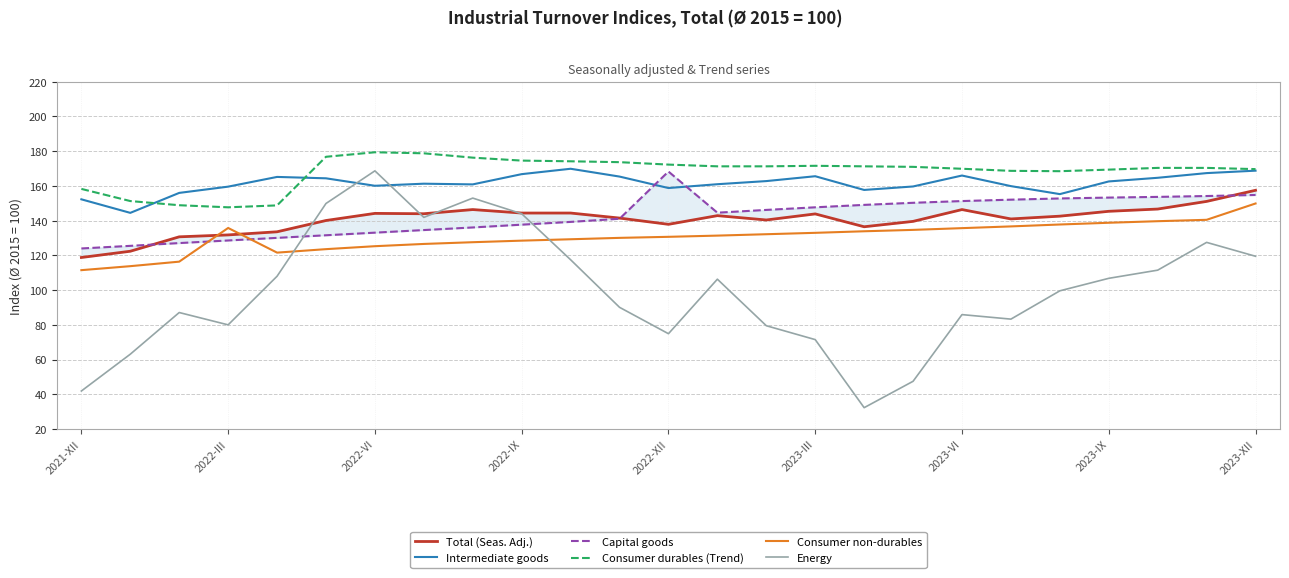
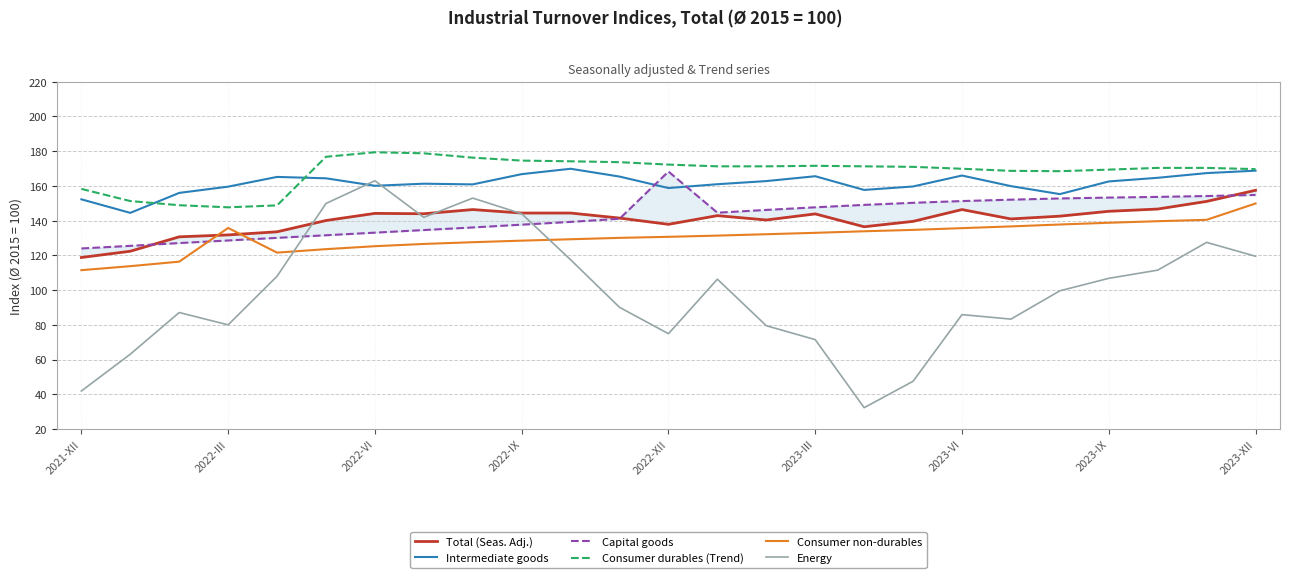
  {
    "Total (Seas. Adj.)": {
      "2021-XII": 119,
      "2022-XII": 138,
      "2023-III": 144,
      "2023-VI": 146,
      "2023-IX": 145
    },
    "Capital goods": {
      "2022-III": 129,
      "2022-VI": 133,
      "2022-IX": 138,
      "2023-XII": 155
    },
    "Consumer durables (Trend)": {
      "2021-XII": 158,
      "2022-III": 148,
      "2022-VI": 179,
      "2022-IX": 175,
      "2022-XII": 172,
      "2023-III": 172,
      "2023-VI": 170,
      "2023-IX": 169
    },
    "Consumer non-durables": {
      "2021-XII": 112,
      "2022-III": 136,
      "2022-VI": 125,
      "2022-IX": 129,
      "2022-XII": 131,
      "2023-III": 133,
      "2023-VI": 136,
      "2023-IX": 139,
      "2023-XII": 150
    },
    "Energy": {
      "2021-XII": 42,
      "2022-III": 80,
-     "2022-VI": 169,
+     "2022-VI": 163,
      "2022-XII": 75,
      "2023-III": 72,
      "2023-VI": 86,
      "2023-IX": 107,
      "2023-XII": 120
    }
  }
